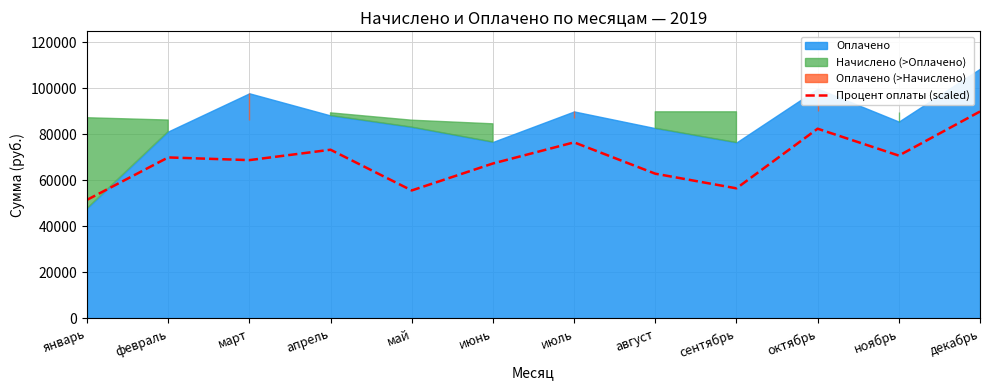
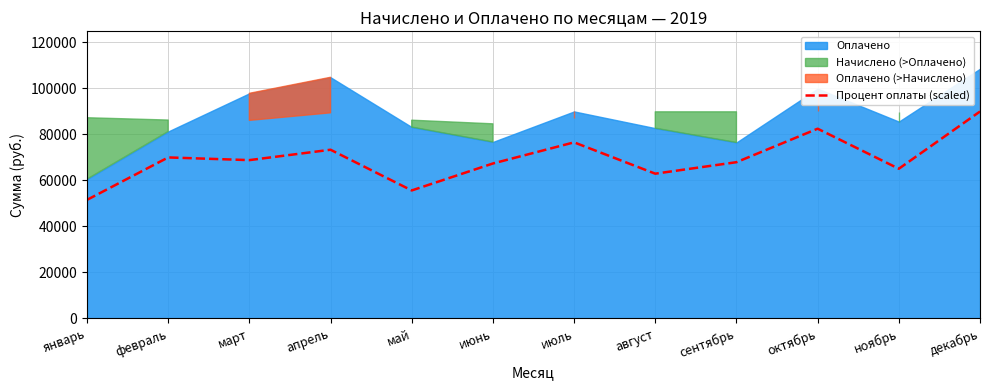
  {
    "Оплачено": {
-     "январь": 48000,
+     "январь": 60000,
      "февраль": 81000,
      "март": 98000,
-     "апрель": 88000,
+     "апрель": 105000,
      "май": 83000,
      "июнь": 77000,
      "июль": 90000,
      "август": 83000,
      "сентябрь": 76000,
      "ноябрь": 86000,
      "декабрь": 108000
    },
    "Процент оплаты (scaled)": {
      "январь": 51000,
      "февраль": 70000,
      "март": 69000,
      "апрель": 73000,
      "май": 56000,
      "июнь": 67000,
      "июль": 76000,
      "август": 63000,
-     "сентябрь": 56000,
+     "сентябрь": 68000,
      "октябрь": 82000,
-     "ноябрь": 71000,
+     "ноябрь": 65000,
      "декабрь": 90000
    }
  }
